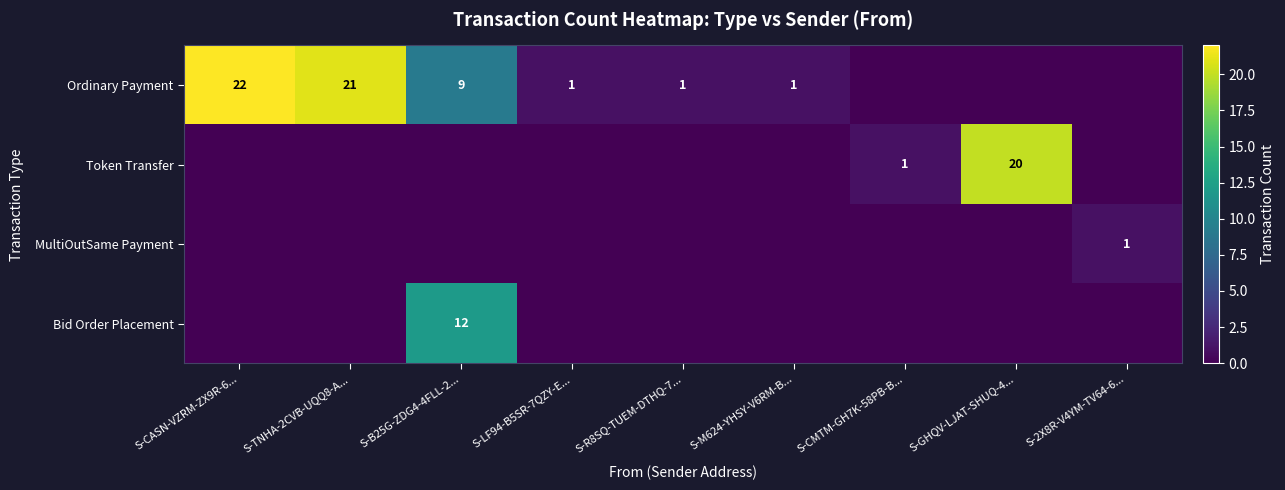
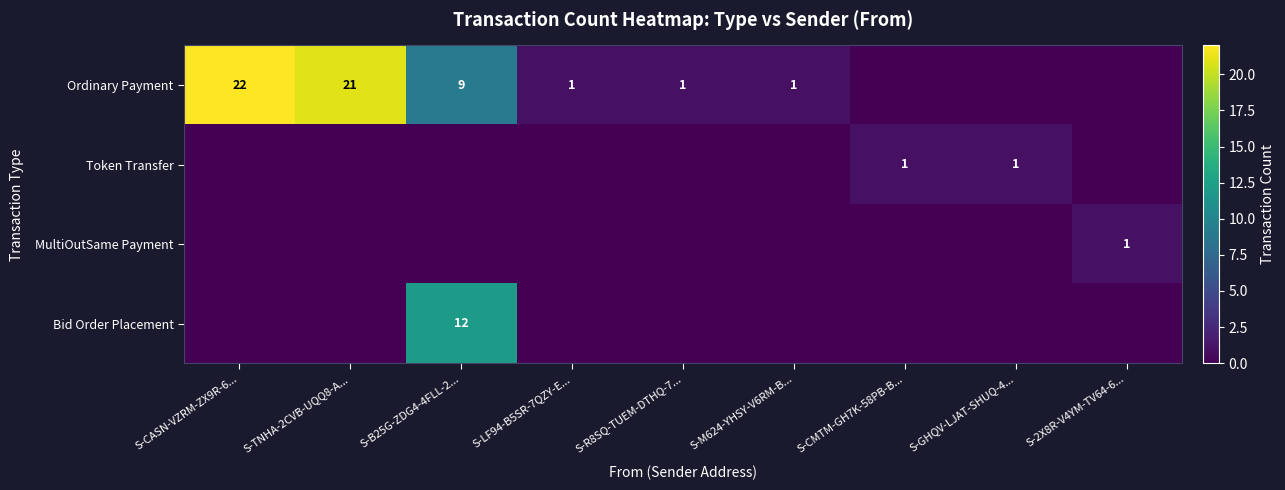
  {
    "Ordinary Payment": {
      "S-CASN-VZRM-ZX9R-6...": 22,
      "S-TNHA-2CVB-UQQ8-A...": 21,
      "S-B25G-ZDG4-4FLL-2...": 9,
      "S-LF94-B5SR-7QZY-E...": 1,
      "S-R8SQ-TUEM-DTHQ-7...": 1,
      "S-M624-YHSY-V6RM-B...": 1
    },
    "Token Transfer": {
      "S-CMTM-GH7K-58PB-B...": 1,
-     "S-GHQV-LJAT-SHUQ-4...": 20
+     "S-GHQV-LJAT-SHUQ-4...": 1
    },
    "MultiOutSame Payment": {
      "S-2X8R-V4YM-TV64-6...": 1
    },
    "Bid Order Placement": {
      "S-B25G-ZDG4-4FLL-2...": 12
    }
  }
